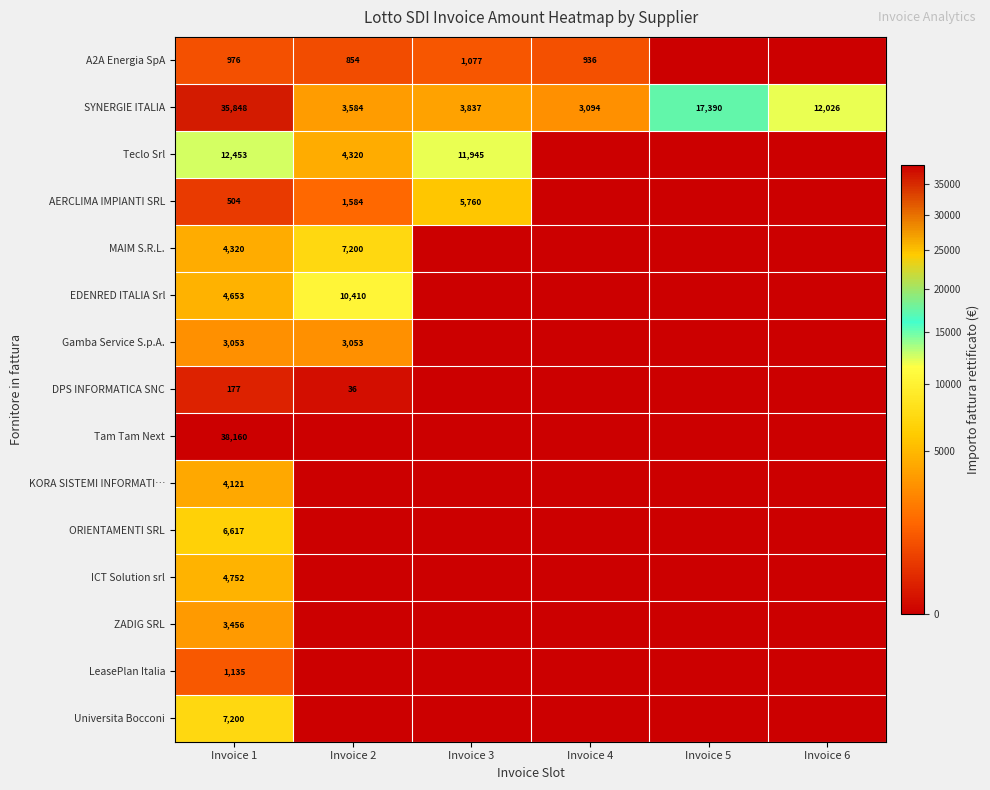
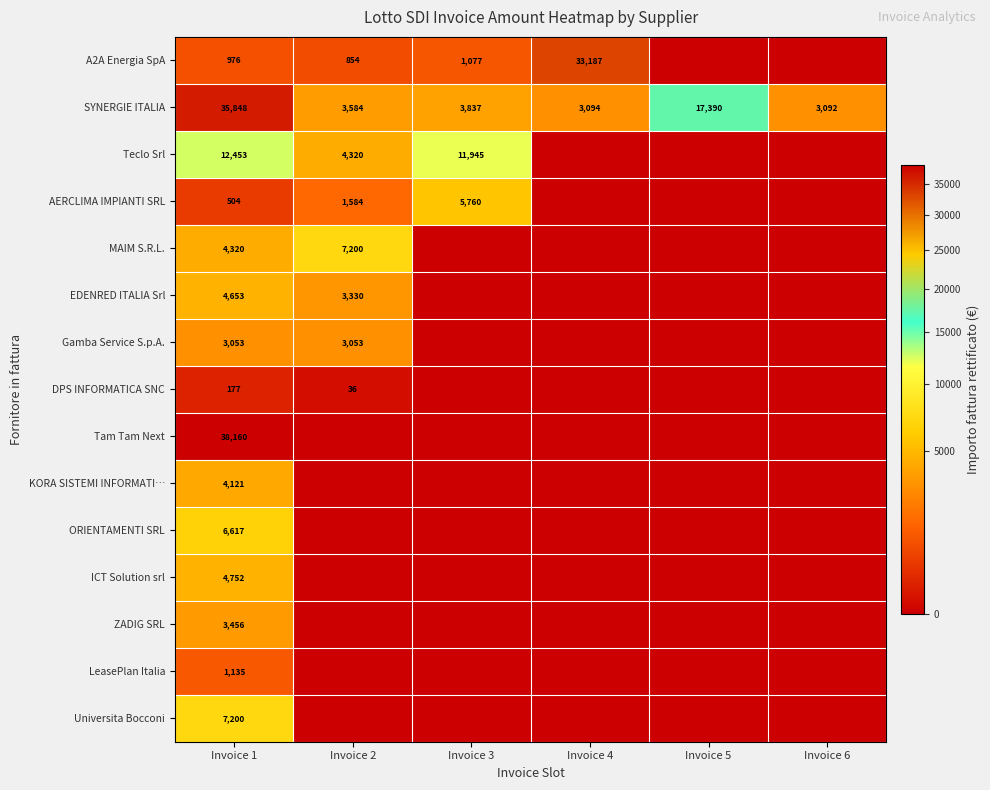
  {
    "A2A Energia SpA": {
      "Invoice 1": "976",
      "Invoice 2": "854",
      "Invoice 3": "1,077",
-     "Invoice 4": "936"
+     "Invoice 4": "33,187"
    },
    "SYNERGIE ITALIA": {
      "Invoice 1": "35,848",
      "Invoice 2": "3,584",
      "Invoice 3": "3,837",
      "Invoice 4": "3,094",
      "Invoice 5": "17,390",
-     "Invoice 6": "12,026"
+     "Invoice 6": "3,092"
    },
    "Teclo Srl": {
      "Invoice 1": "12,453",
      "Invoice 2": "4,320",
      "Invoice 3": "11,945"
    },
    "AERCLIMA IMPIANTI SRL": {
      "Invoice 1": "504",
      "Invoice 2": "1,584",
      "Invoice 3": "5,760"
    },
    "MAIM S.R.L.": {
      "Invoice 1": "4,320",
      "Invoice 2": "7,200"
    },
    "EDENRED ITALIA Srl": {
      "Invoice 1": "4,653",
-     "Invoice 2": "10,410"
+     "Invoice 2": "3,330"
    },
    "Gamba Service S.p.A.": {
      "Invoice 1": "3,053",
      "Invoice 2": "3,053"
    },
    "DPS INFORMATICA SNC": {
      "Invoice 1": "177",
      "Invoice 2": "36"
    },
    "Tam Tam Next": {
      "Invoice 1": "38,160"
    },
    "KORA SISTEMI INFORMATI…": {
      "Invoice 1": "4,121"
    },
    "ORIENTAMENTI SRL": {
      "Invoice 1": "6,617"
    },
    "ICT Solution srl": {
      "Invoice 1": "4,752"
    },
    "ZADIG SRL": {
      "Invoice 1": "3,456"
    },
    "LeasePlan Italia": {
      "Invoice 1": "1,135"
    },
    "Universita Bocconi": {
      "Invoice 1": "7,200"
    }
  }
